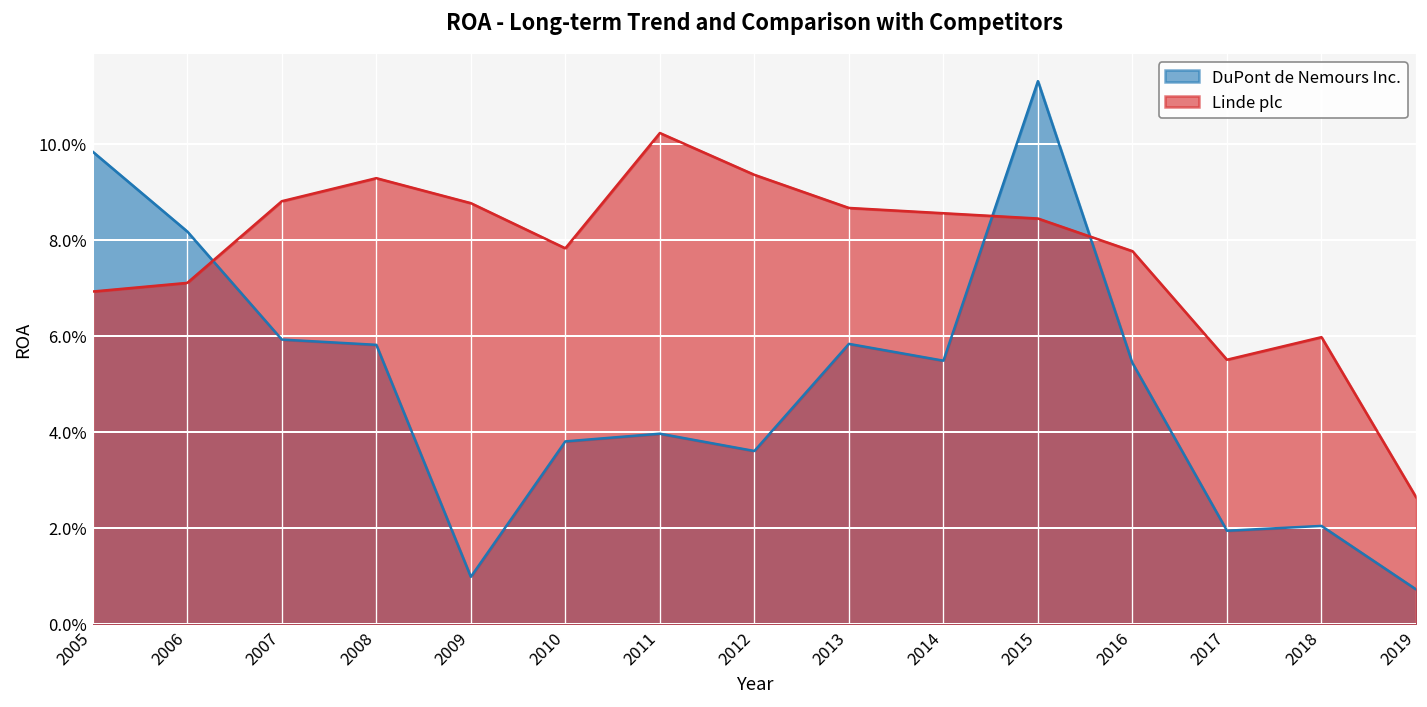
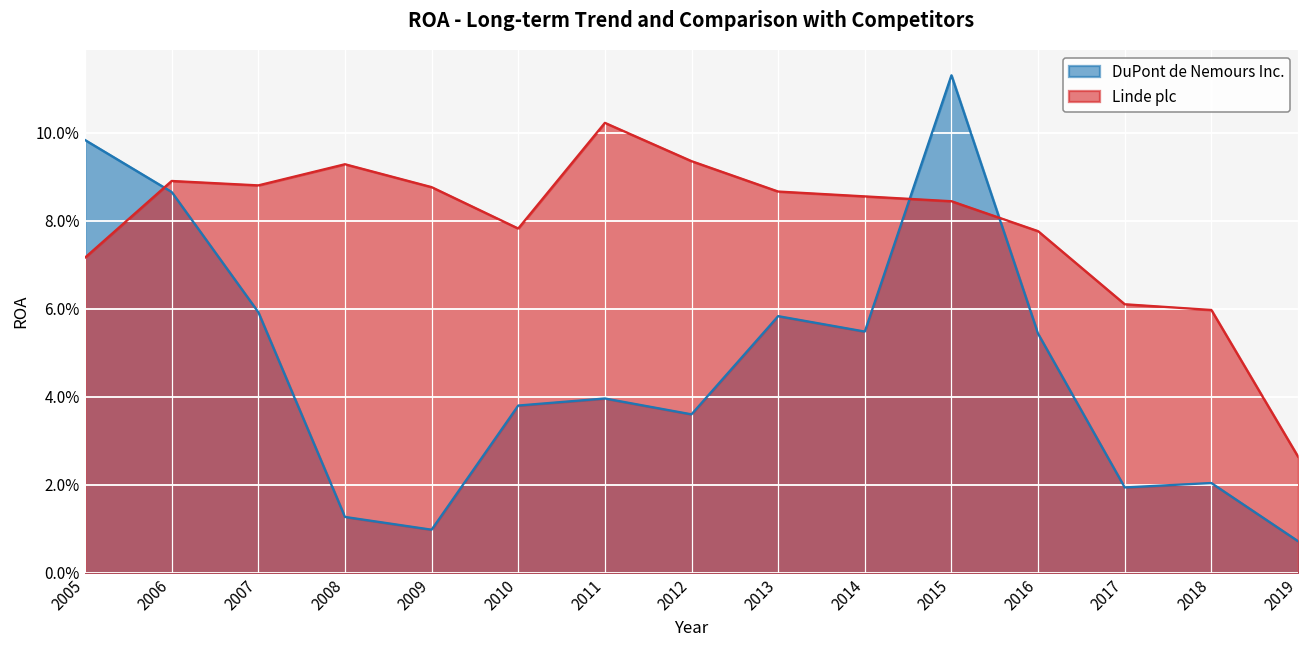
  {
    "DuPont de Nemours Inc.": {
      "2005": "9.8%",
-     "2006": "8.2%",
+     "2006": "8.6%",
      "2007": "5.9%",
-     "2008": "5.8%",
+     "2008": "1.3%",
      "2009": "1.0%",
      "2010": "3.8%",
      "2011": "4.0%",
      "2012": "3.6%",
      "2013": "5.8%",
      "2014": "5.5%",
      "2015": "11.3%",
      "2016": "5.4%",
      "2017": "1.9%",
      "2018": "2.0%",
      "2019": "0.7%"
    },
    "Linde plc": {
-     "2005": "6.9%",
-     "2006": "7.1%",
+     "2005": "7.2%",
+     "2006": "8.9%",
      "2007": "8.8%",
      "2008": "9.3%",
      "2009": "8.8%",
      "2010": "7.8%",
      "2011": "10.2%",
      "2012": "9.4%",
      "2013": "8.7%",
      "2014": "8.6%",
      "2015": "8.4%",
      "2016": "7.8%",
-     "2017": "5.5%",
+     "2017": "6.1%",
      "2018": "6.0%",
      "2019": "2.6%"
    }
  }
